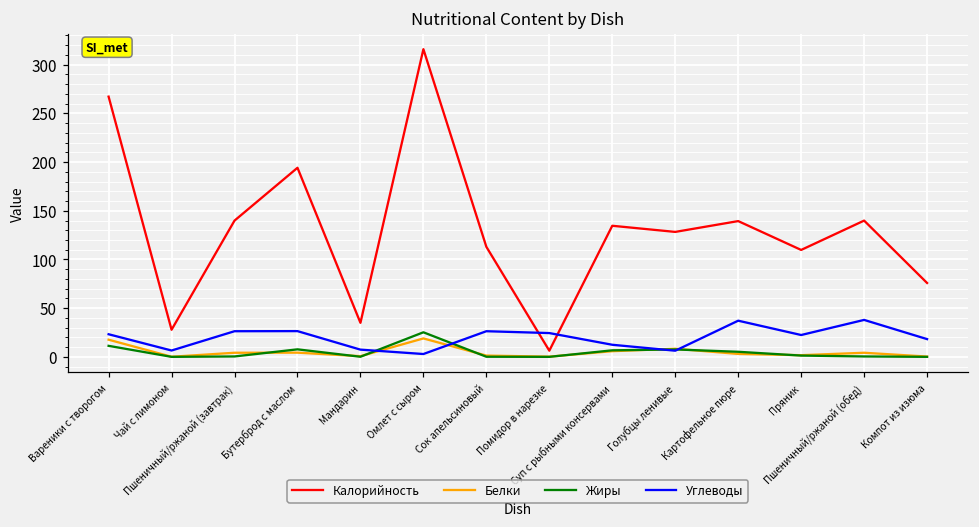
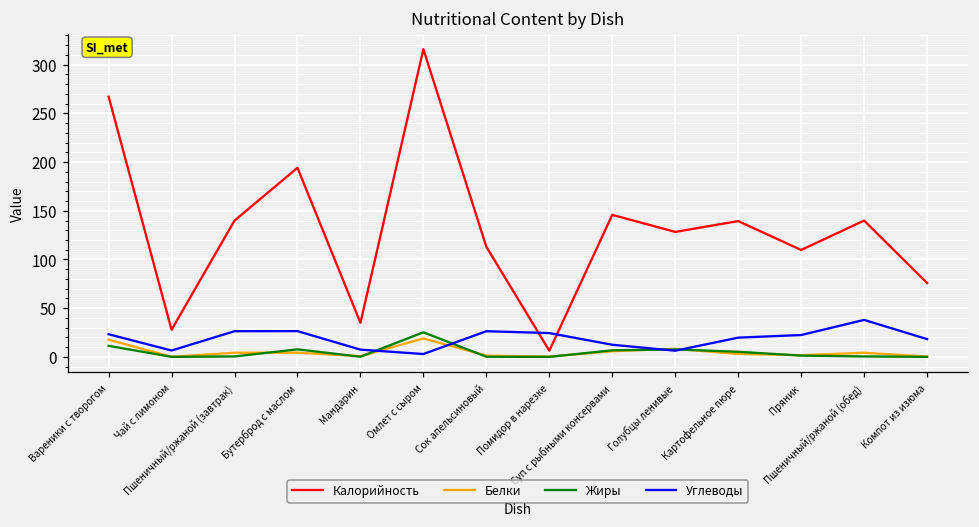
  {
    "Калорийность": {
      "Вареники с творогом": 270,
      "Чай с лимоном": 30,
      "Пшеничный/ржаной (завтрак)": 140,
      "Бутерброд с маслом": 190,
      "Мандарин": 40,
      "Омлет с сыром": 320,
      "Сок апельсиновый": 110,
      "Помидор в нарезке": 10,
-     "Суп с рыбными консервами": 130,
+     "Суп с рыбными консервами": 150,
      "Голубцы ленивые": 130,
      "Картофельное пюре": 140,
      "Пряник": 110,
      "Пшеничный/ржаной (обед)": 140,
      "Компот из изюма": 80
    },
    "Белки": {
      "Вареники с творогом": 20,
      "Пшеничный/ржаной (завтрак)": 0,
      "Бутерброд с маслом": 0,
      "Омлет с сыром": 20,
      "Пшеничный/ржаной (обед)": 0
    },
    "Жиры": {
      "Вареники с творогом": 10,
      "Пшеничный/ржаной (завтрак)": 0,
      "Бутерброд с маслом": 10,
      "Омлет с сыром": 30,
      "Пшеничный/ржаной (обед)": 0
    },
    "Углеводы": {
      "Вареники с творогом": 20,
      "Чай с лимоном": 10,
      "Пшеничный/ржаной (завтрак)": 30,
      "Бутерброд с маслом": 30,
      "Мандарин": 10,
      "Омлет с сыром": 0,
      "Сок апельсиновый": 30,
      "Помидор в нарезке": 20,
      "Суп с рыбными консервами": 10,
-     "Картофельное пюре": 40,
+     "Картофельное пюре": 20,
      "Пряник": 20,
      "Пшеничный/ржаной (обед)": 40,
      "Компот из изюма": 20
    }
  }
